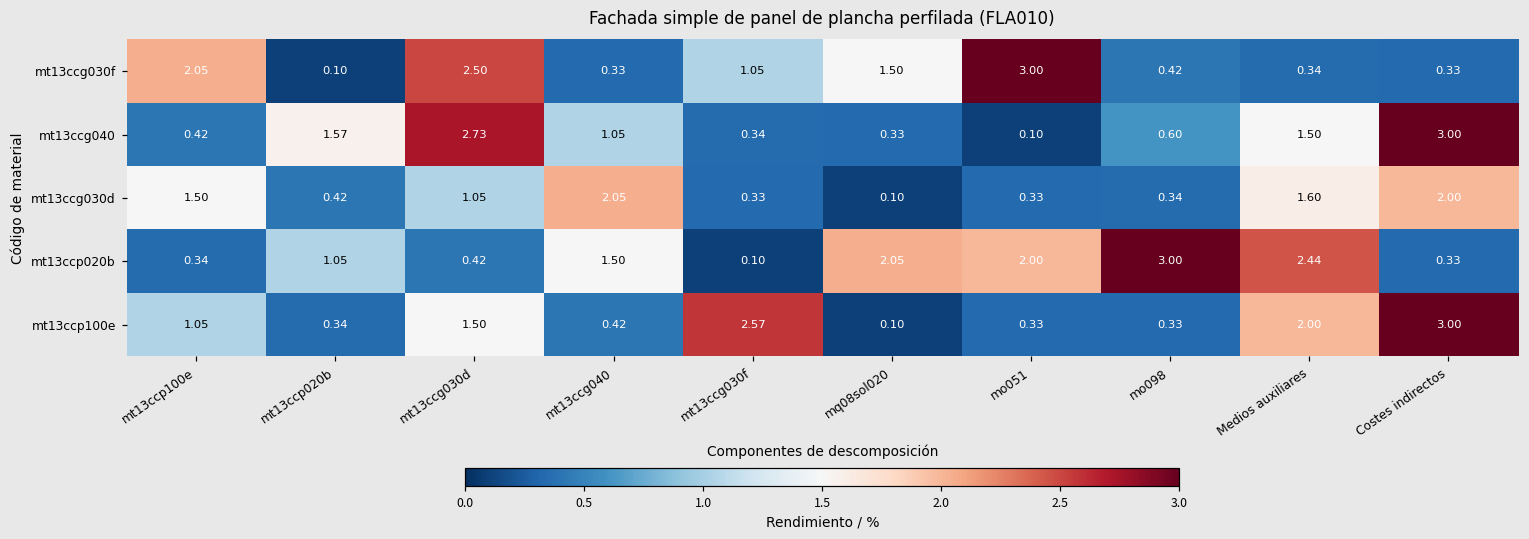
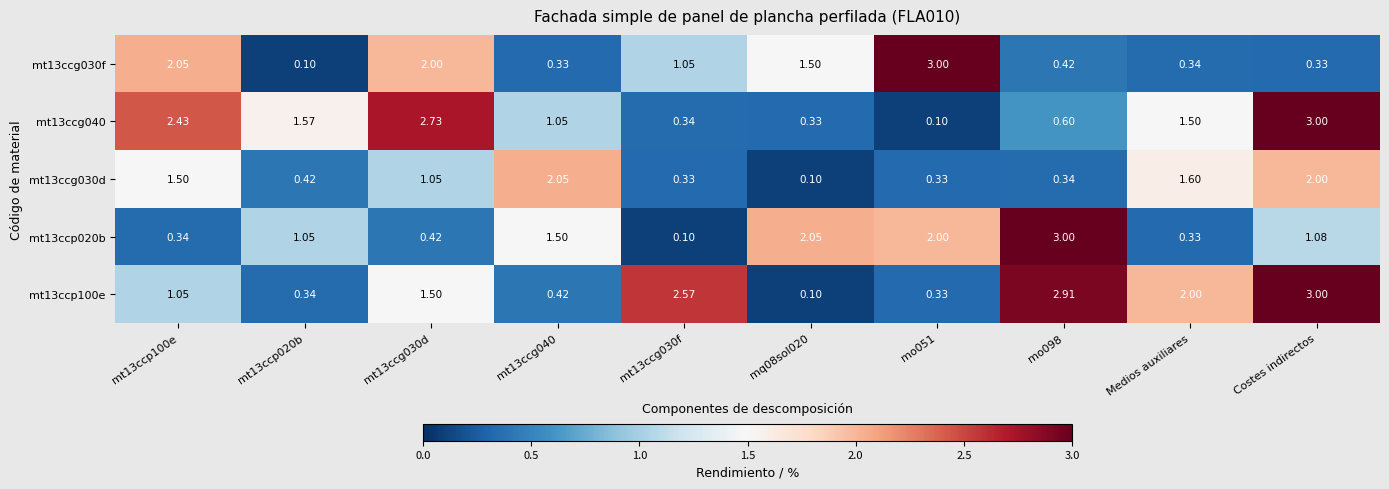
  {
    "mt13ccg030f": {
      "mt13ccp100e": 2.05,
      "mt13ccp020b": 0.10,
-     "mt13ccg030d": 2.50,
+     "mt13ccg030d": 2.00,
      "mt13ccg040": 0.33,
      "mt13ccg030f": 1.05,
      "mq08sol020": 1.50,
      "mo051": 3.00,
      "mo098": 0.42,
      "Medios auxiliares": 0.34,
      "Costes indirectos": 0.33
    },
    "mt13ccg040": {
-     "mt13ccp100e": 0.42,
+     "mt13ccp100e": 2.43,
      "mt13ccp020b": 1.57,
      "mt13ccg030d": 2.73,
      "mt13ccg040": 1.05,
      "mt13ccg030f": 0.34,
      "mq08sol020": 0.33,
      "mo051": 0.10,
      "mo098": 0.60,
      "Medios auxiliares": 1.50,
      "Costes indirectos": 3.00
    },
    "mt13ccg030d": {
      "mt13ccp100e": 1.50,
      "mt13ccp020b": 0.42,
      "mt13ccg030d": 1.05,
      "mt13ccg040": 2.05,
      "mt13ccg030f": 0.33,
      "mq08sol020": 0.10,
      "mo051": 0.33,
      "mo098": 0.34,
      "Medios auxiliares": 1.60,
      "Costes indirectos": 2.00
    },
    "mt13ccp020b": {
      "mt13ccp100e": 0.34,
      "mt13ccp020b": 1.05,
      "mt13ccg030d": 0.42,
      "mt13ccg040": 1.50,
      "mt13ccg030f": 0.10,
      "mq08sol020": 2.05,
      "mo051": 2.00,
      "mo098": 3.00,
-     "Medios auxiliares": 2.44,
-     "Costes indirectos": 0.33
+     "Medios auxiliares": 0.33,
+     "Costes indirectos": 1.08
    },
    "mt13ccp100e": {
      "mt13ccp100e": 1.05,
      "mt13ccp020b": 0.34,
      "mt13ccg030d": 1.50,
      "mt13ccg040": 0.42,
      "mt13ccg030f": 2.57,
      "mq08sol020": 0.10,
      "mo051": 0.33,
-     "mo098": 0.33,
+     "mo098": 2.91,
      "Medios auxiliares": 2.00,
      "Costes indirectos": 3.00
    }
  }
